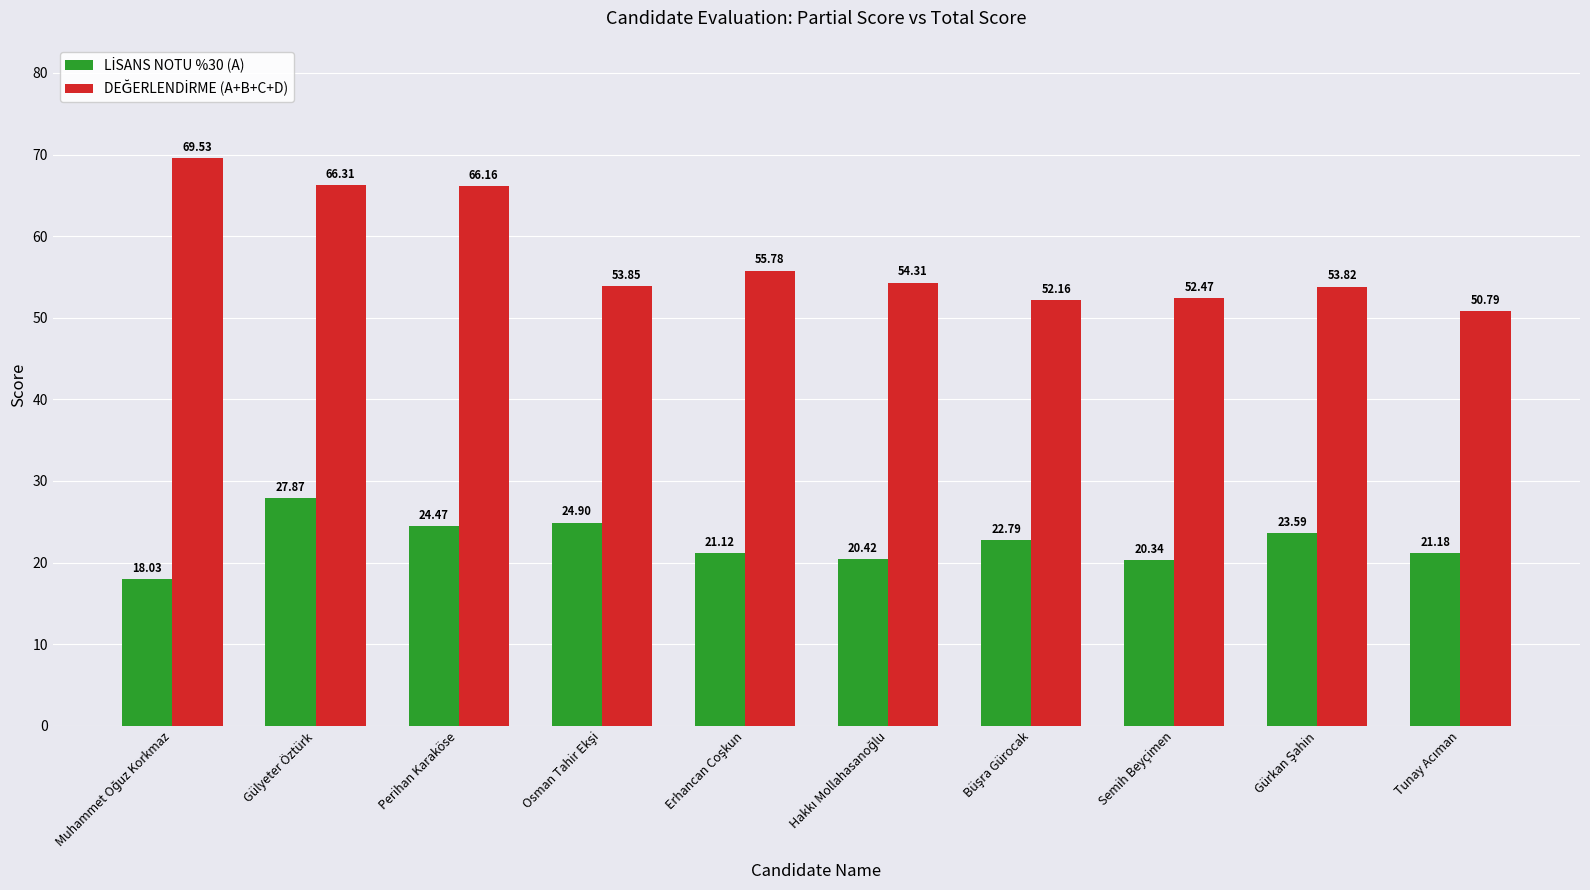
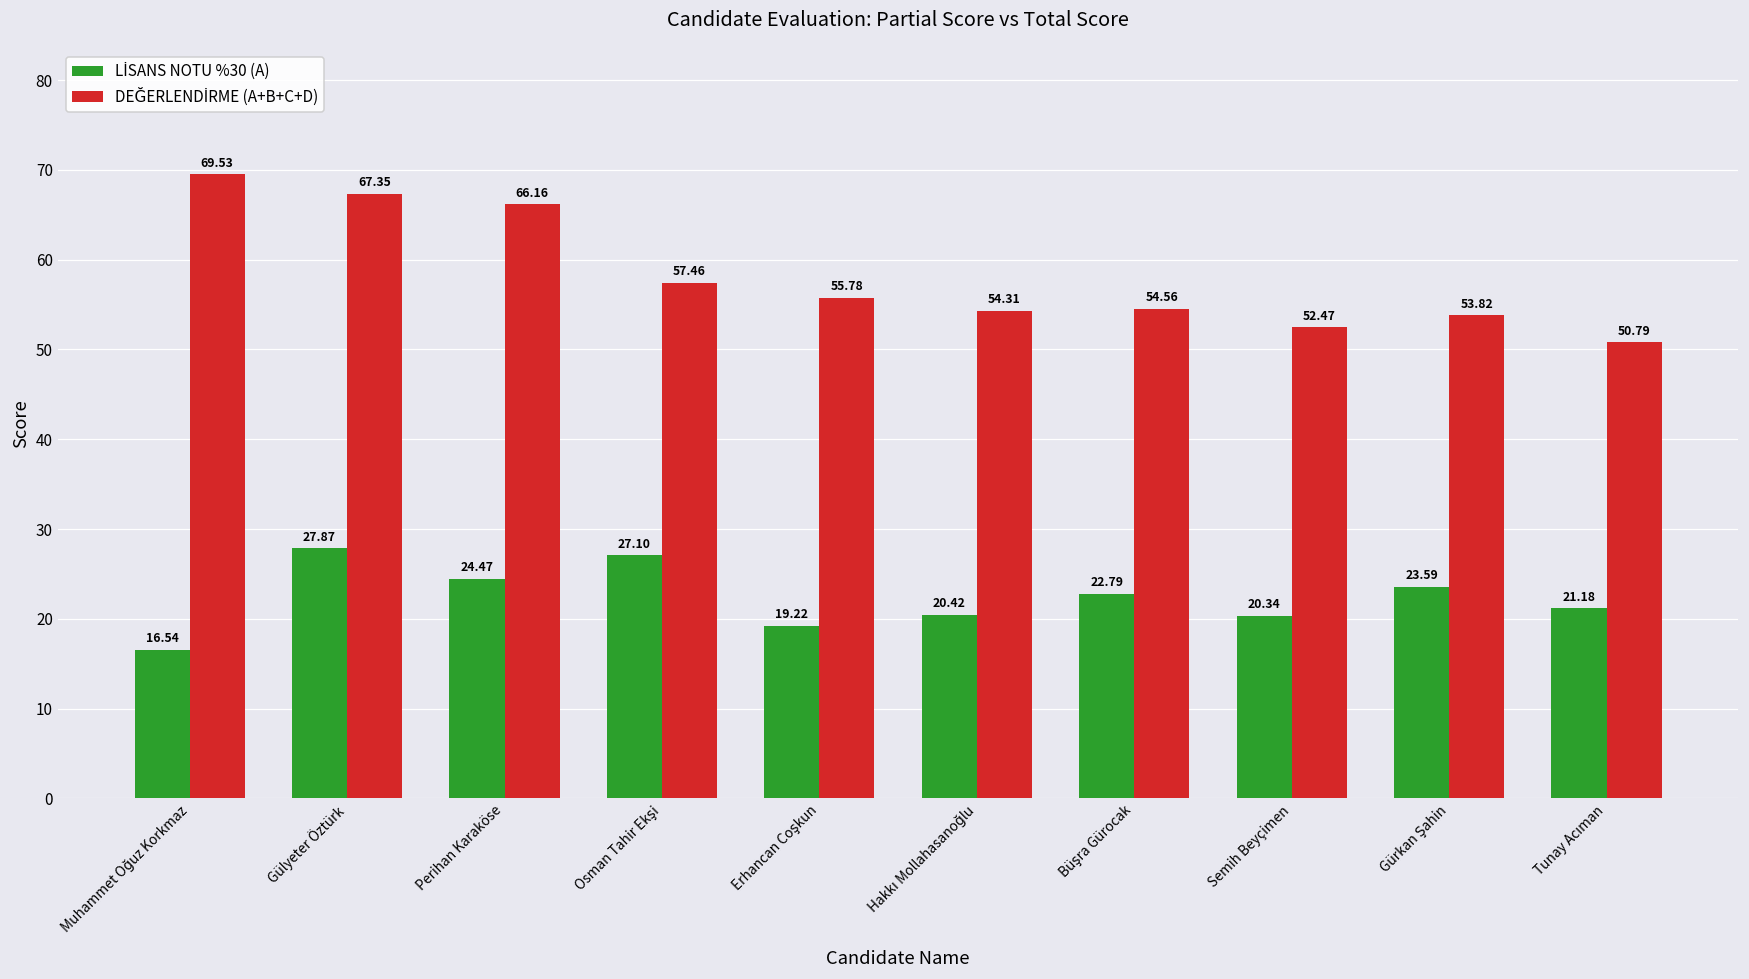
  {
    "LİSANS NOTU %30 (A)": {
-     "Muhammet Oğuz Korkmaz": 18.03,
+     "Muhammet Oğuz Korkmaz": 16.54,
      "Gülyeter Öztürk": 27.87,
      "Perihan Karaköse": 24.47,
-     "Osman Tahir Ekşi": 24.90,
-     "Erhancan Coşkun": 21.12,
+     "Osman Tahir Ekşi": 27.10,
+     "Erhancan Coşkun": 19.22,
      "Hakkı Mollahasanoğlu": 20.42,
      "Büşra Gürocak": 22.79,
      "Semih Beyçimen": 20.34,
      "Gürkan Şahin": 23.59,
      "Tunay Acıman": 21.18
    },
    "DEĞERLENDİRME (A+B+C+D)": {
      "Muhammet Oğuz Korkmaz": 69.53,
-     "Gülyeter Öztürk": 66.31,
+     "Gülyeter Öztürk": 67.35,
      "Perihan Karaköse": 66.16,
-     "Osman Tahir Ekşi": 53.85,
+     "Osman Tahir Ekşi": 57.46,
      "Erhancan Coşkun": 55.78,
      "Hakkı Mollahasanoğlu": 54.31,
-     "Büşra Gürocak": 52.16,
+     "Büşra Gürocak": 54.56,
      "Semih Beyçimen": 52.47,
      "Gürkan Şahin": 53.82,
      "Tunay Acıman": 50.79
    }
  }
